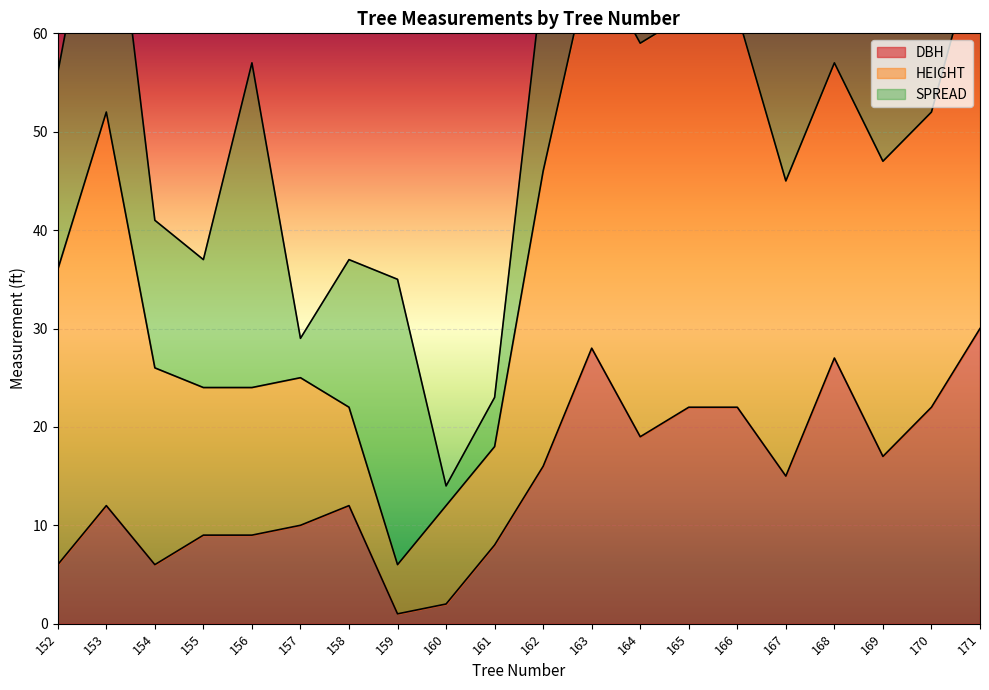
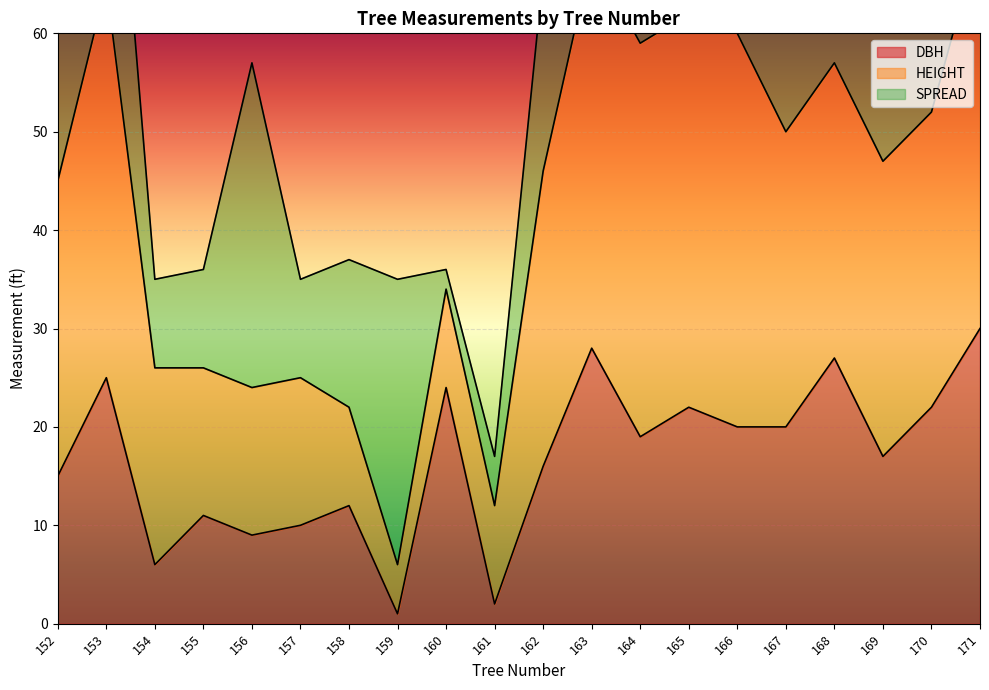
  {
    "DBH": {
-     "152": 6,
-     "153": 12,
+     "152": 15,
+     "153": 25,
      "154": 6,
-     "155": 9,
+     "155": 11,
      "156": 9,
      "157": 10,
      "158": 12,
      "159": 1,
-     "160": 2,
-     "161": 8,
+     "160": 24,
+     "161": 2,
      "162": 16,
      "163": 28,
      "164": 19,
      "165": 22,
-     "166": 22,
-     "167": 15,
+     "166": 20,
+     "167": 20,
      "168": 27,
      "169": 17,
      "170": 22,
      "171": 30
    },
    "HEIGHT": {
      "152": 30,
      "154": 20,
      "155": 15,
      "156": 15,
      "157": 15,
      "158": 10,
      "159": 5,
      "160": 10,
      "161": 10,
      "162": 30,
      "164": 40,
      "167": 30,
      "168": 30,
      "169": 30,
      "170": 30
    },
    "SPREAD": {
-     "154": 15,
-     "155": 13,
+     "154": 9,
+     "155": 10,
      "156": 33,
-     "157": 4,
+     "157": 10,
      "158": 15,
      "159": 29,
      "160": 2,
      "161": 5
    }
  }
